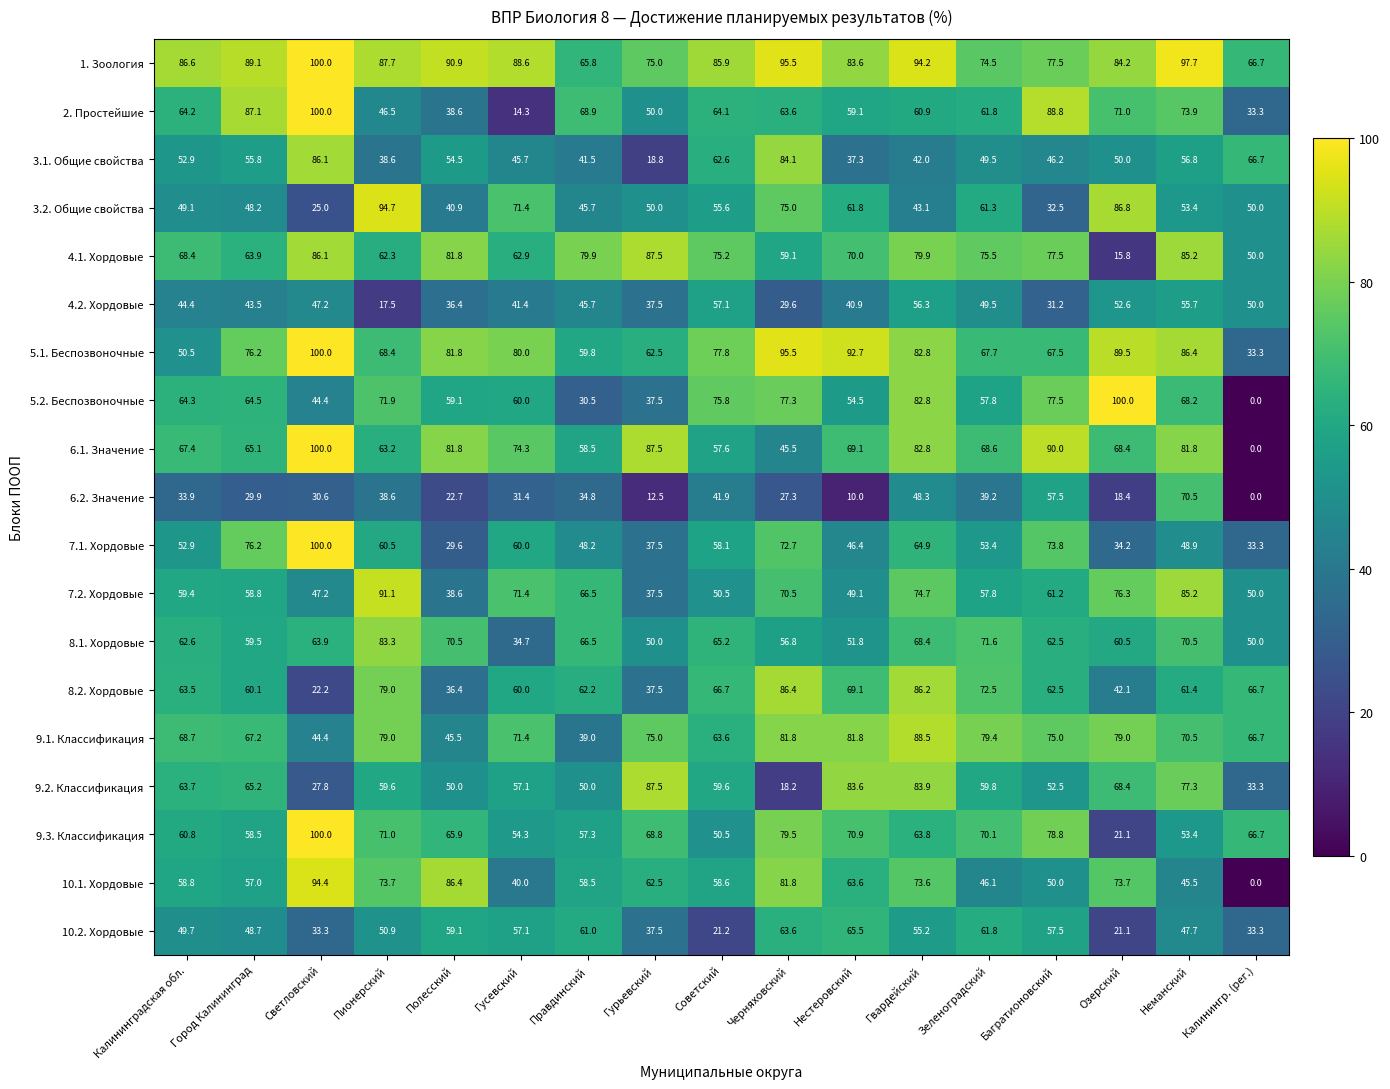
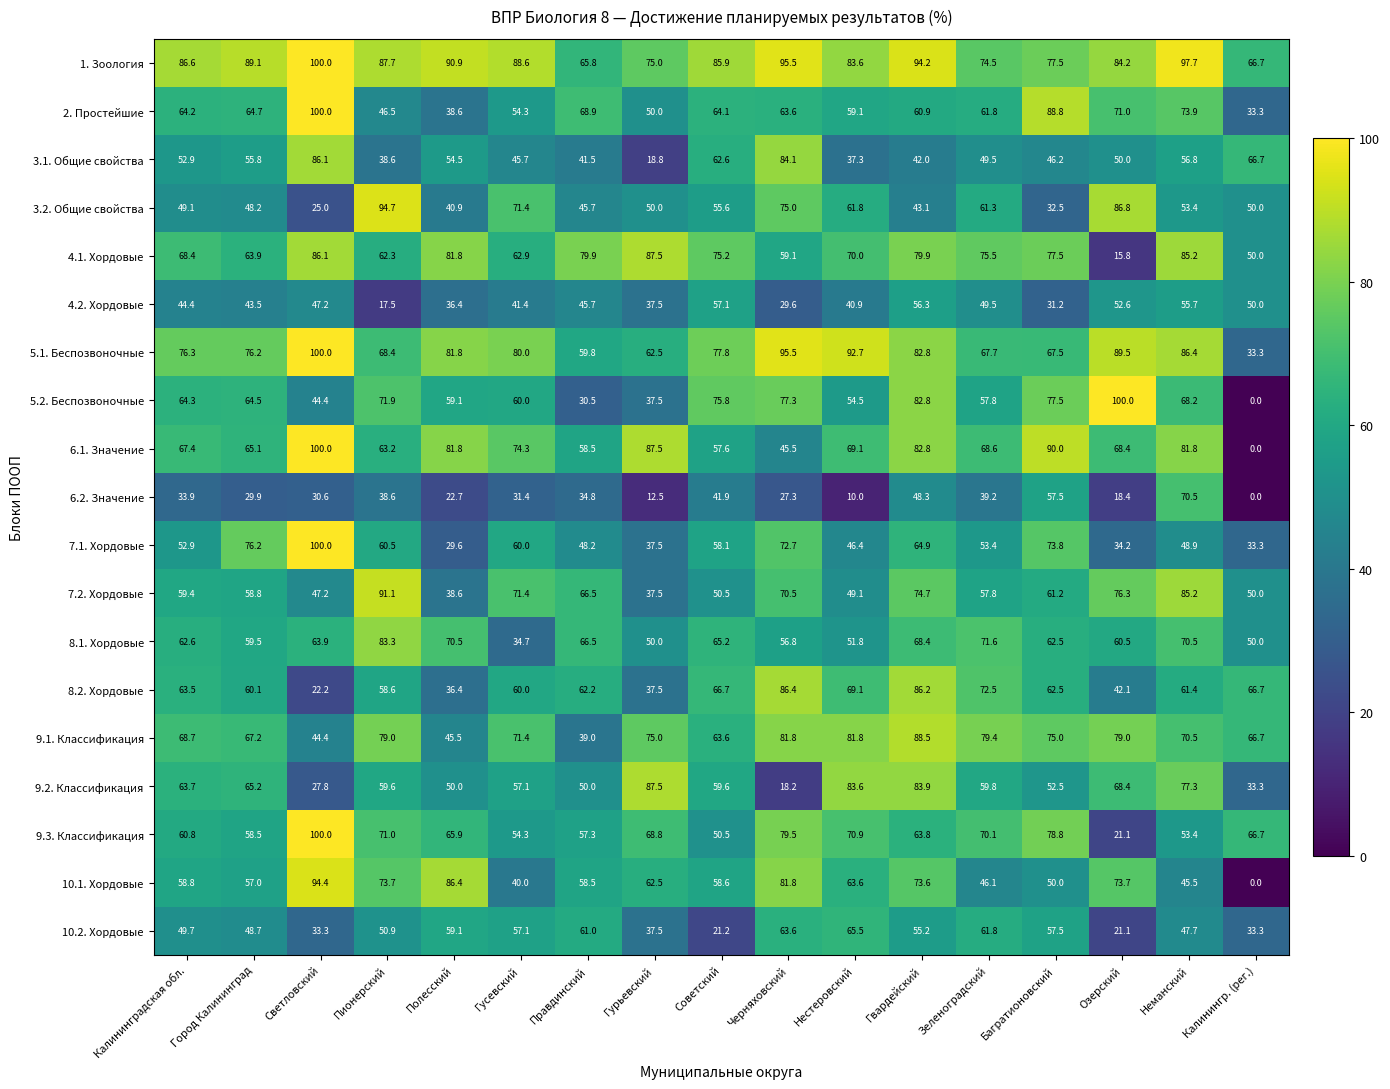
  {
    "2. Простейшие": {
      "Калининградская обл.": 64.2,
-     "Город Калининград": 87.1,
+     "Город Калининград": 64.7,
      "Светловский": 100.0,
      "Пионерский": 46.5,
      "Полесский": 38.6,
-     "Гусевский": 14.3,
+     "Гусевский": 54.3,
      "Правдинский": 68.9,
      "Гурьевский": 50.0,
      "Советский": 64.1,
      "Черняховский": 63.6,
      "Нестеровский": 59.1,
      "Гвардейский": 60.9,
      "Зеленоградский": 61.8,
      "Багратионовский": 88.8,
      "Озерский": 71.0,
      "Неманский": 73.9,
      "Калинингр. (рег.)": 33.3
    },
    "5.1. Беспозвоночные": {
-     "Калининградская обл.": 50.5,
+     "Калининградская обл.": 76.3,
      "Город Калининград": 76.2,
      "Светловский": 100.0,
      "Пионерский": 68.4,
      "Полесский": 81.8,
      "Гусевский": 80.0,
      "Правдинский": 59.8,
      "Гурьевский": 62.5,
      "Советский": 77.8,
      "Черняховский": 95.5,
      "Нестеровский": 92.7,
      "Гвардейский": 82.8,
      "Зеленоградский": 67.7,
      "Багратионовский": 67.5,
      "Озерский": 89.5,
      "Неманский": 86.4,
      "Калинингр. (рег.)": 33.3
    },
    "8.2. Хордовые": {
      "Калининградская обл.": 63.5,
      "Город Калининград": 60.1,
      "Светловский": 22.2,
-     "Пионерский": 79.0,
+     "Пионерский": 58.6,
      "Полесский": 36.4,
      "Гусевский": 60.0,
      "Правдинский": 62.2,
      "Гурьевский": 37.5,
      "Советский": 66.7,
      "Черняховский": 86.4,
      "Нестеровский": 69.1,
      "Гвардейский": 86.2,
      "Зеленоградский": 72.5,
      "Багратионовский": 62.5,
      "Озерский": 42.1,
      "Неманский": 61.4,
      "Калинингр. (рег.)": 66.7
    }
  }
